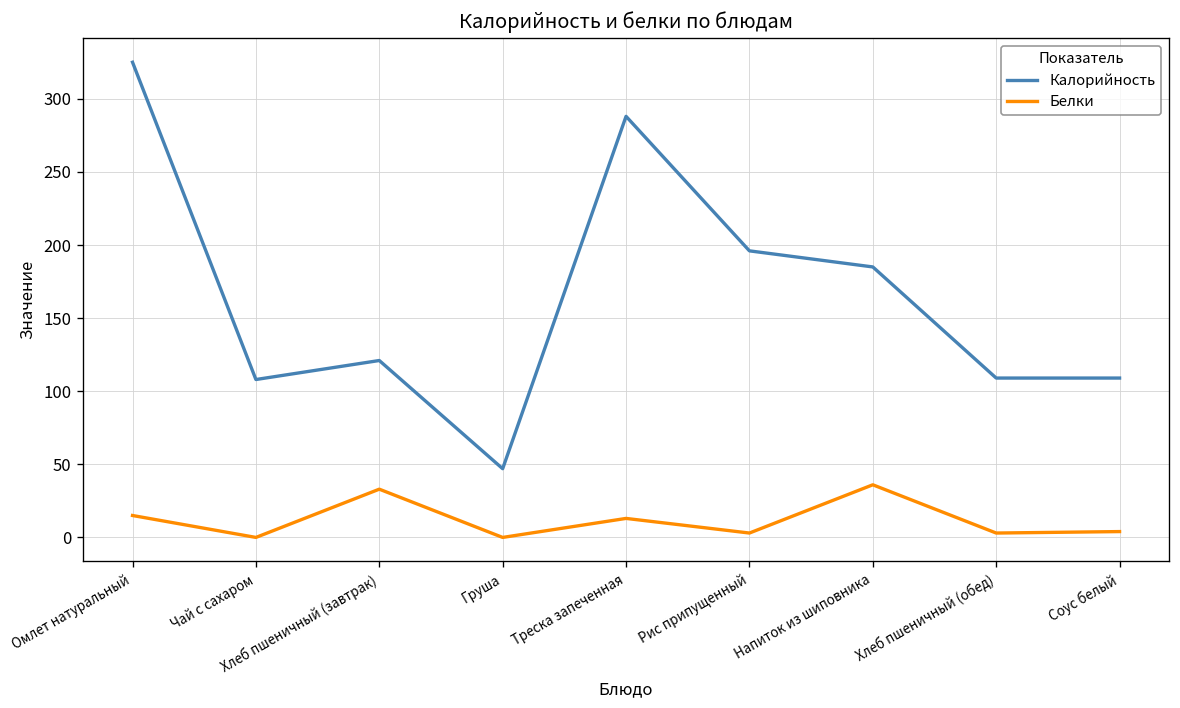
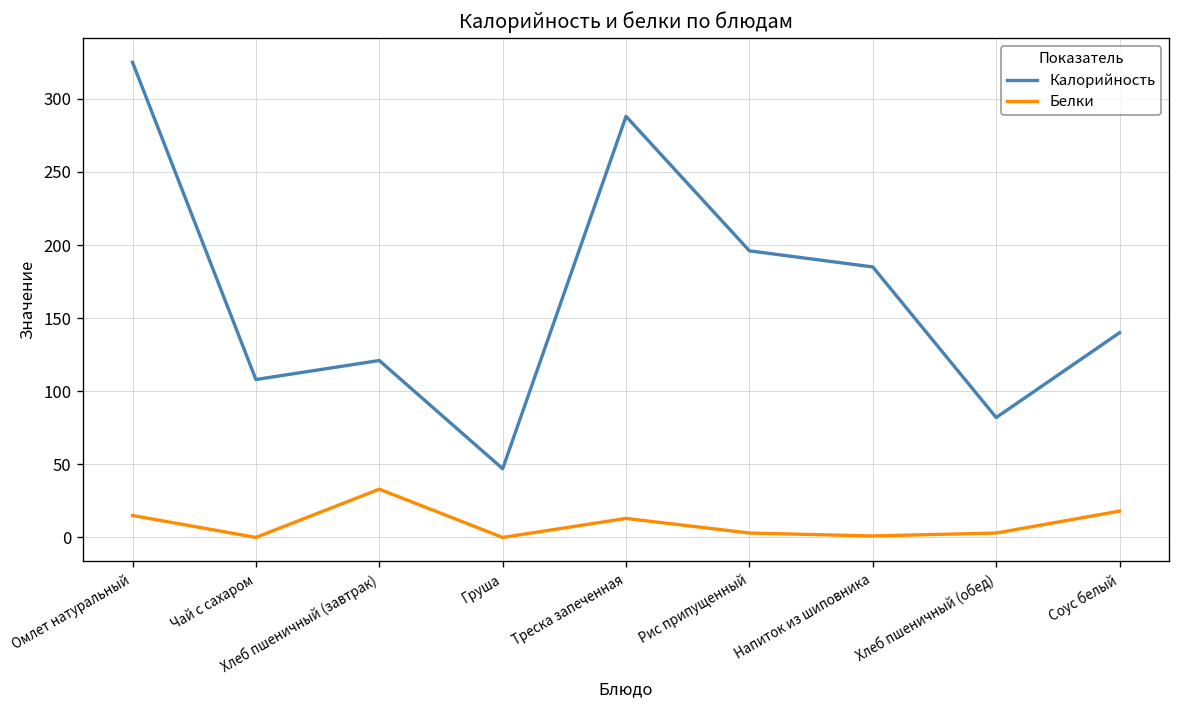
  {
    "Калорийность": {
      "Омлет натуральный": 325,
      "Чай с сахаром": 108,
      "Хлеб пшеничный (завтрак)": 121,
      "Груша": 47,
      "Треска запеченная": 288,
      "Рис припущенный": 196,
      "Напиток из шиповника": 185,
-     "Хлеб пшеничный (обед)": 109,
-     "Соус белый": 109
+     "Хлеб пшеничный (обед)": 82,
+     "Соус белый": 140
    },
    "Белки": {
      "Омлет натуральный": 15,
      "Чай с сахаром": 0,
      "Хлеб пшеничный (завтрак)": 33,
      "Груша": 0,
      "Треска запеченная": 13,
      "Рис припущенный": 3,
-     "Напиток из шиповника": 36,
+     "Напиток из шиповника": 1,
      "Хлеб пшеничный (обед)": 3,
-     "Соус белый": 4
+     "Соус белый": 18
    }
  }
